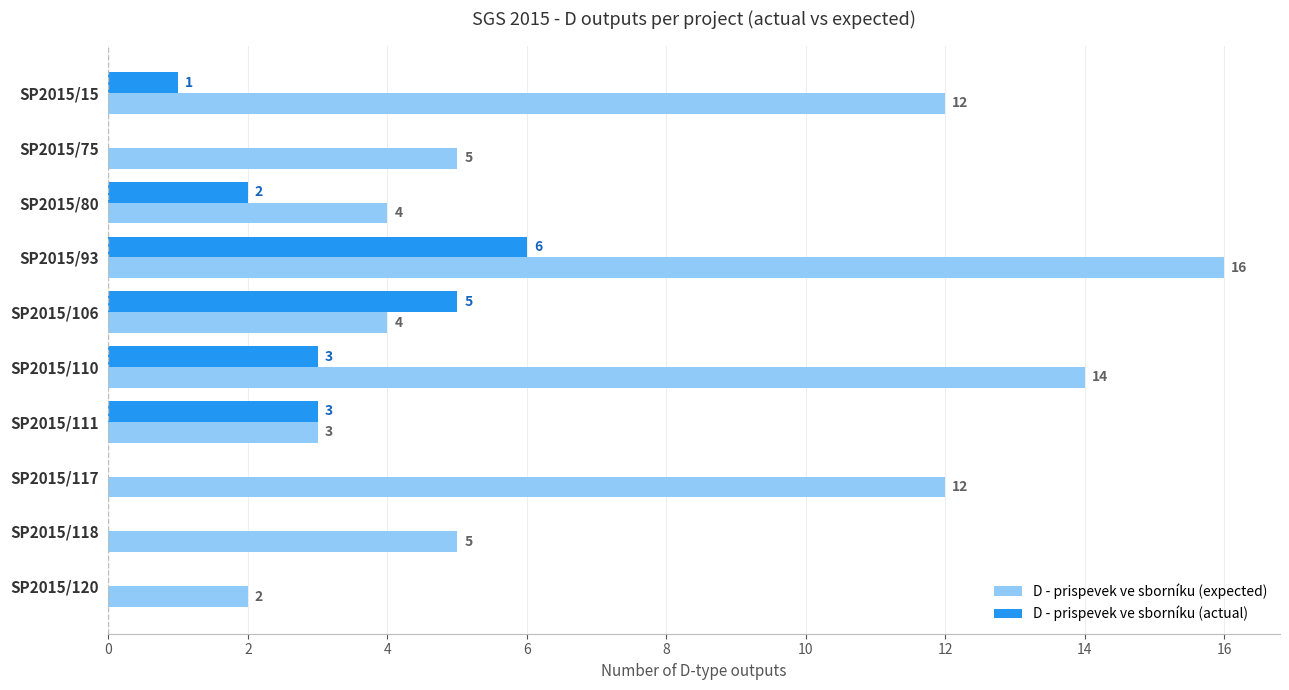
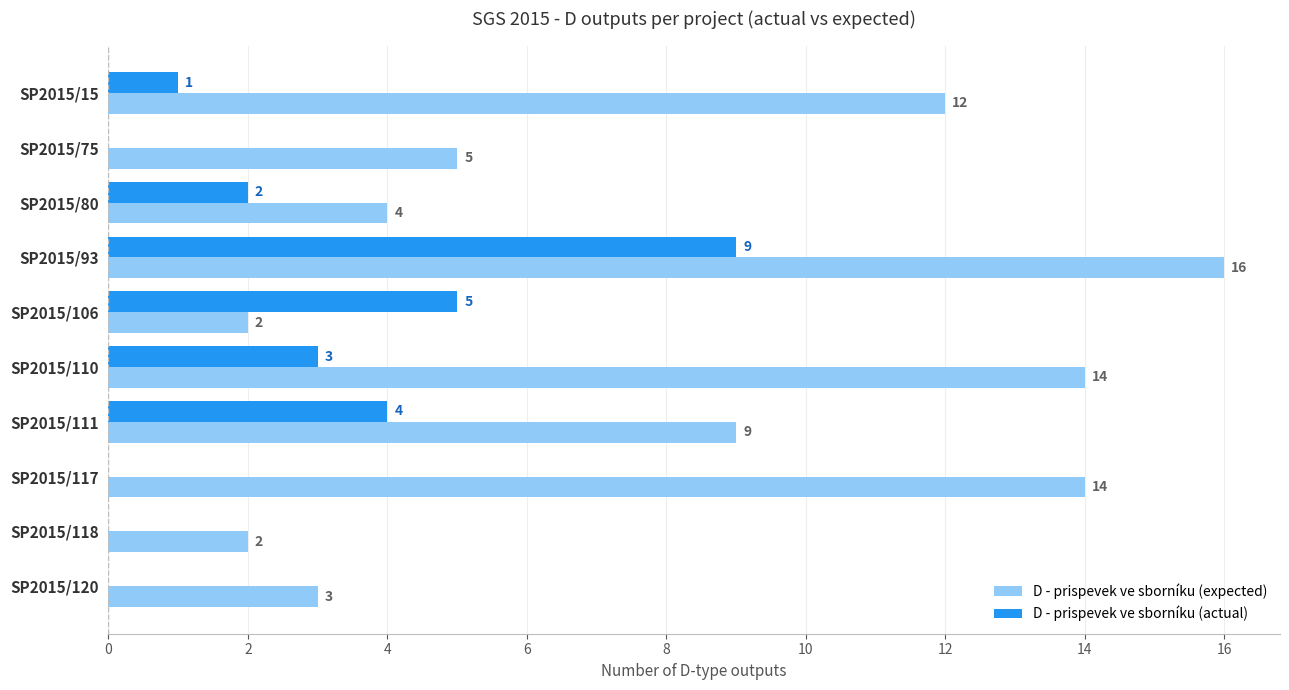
  {
    "D - prispevek ve sborníku (expected)": {
      "SP2015/15": 12,
      "SP2015/75": 5,
      "SP2015/80": 4,
      "SP2015/93": 16,
-     "SP2015/106": 4,
+     "SP2015/106": 2,
      "SP2015/110": 14,
-     "SP2015/111": 3,
-     "SP2015/117": 12,
-     "SP2015/118": 5,
-     "SP2015/120": 2
+     "SP2015/111": 9,
+     "SP2015/117": 14,
+     "SP2015/118": 2,
+     "SP2015/120": 3
    },
    "D - prispevek ve sborníku (actual)": {
      "SP2015/15": 1,
      "SP2015/80": 2,
-     "SP2015/93": 6,
+     "SP2015/93": 9,
      "SP2015/106": 5,
      "SP2015/110": 3,
-     "SP2015/111": 3
+     "SP2015/111": 4
    }
  }
